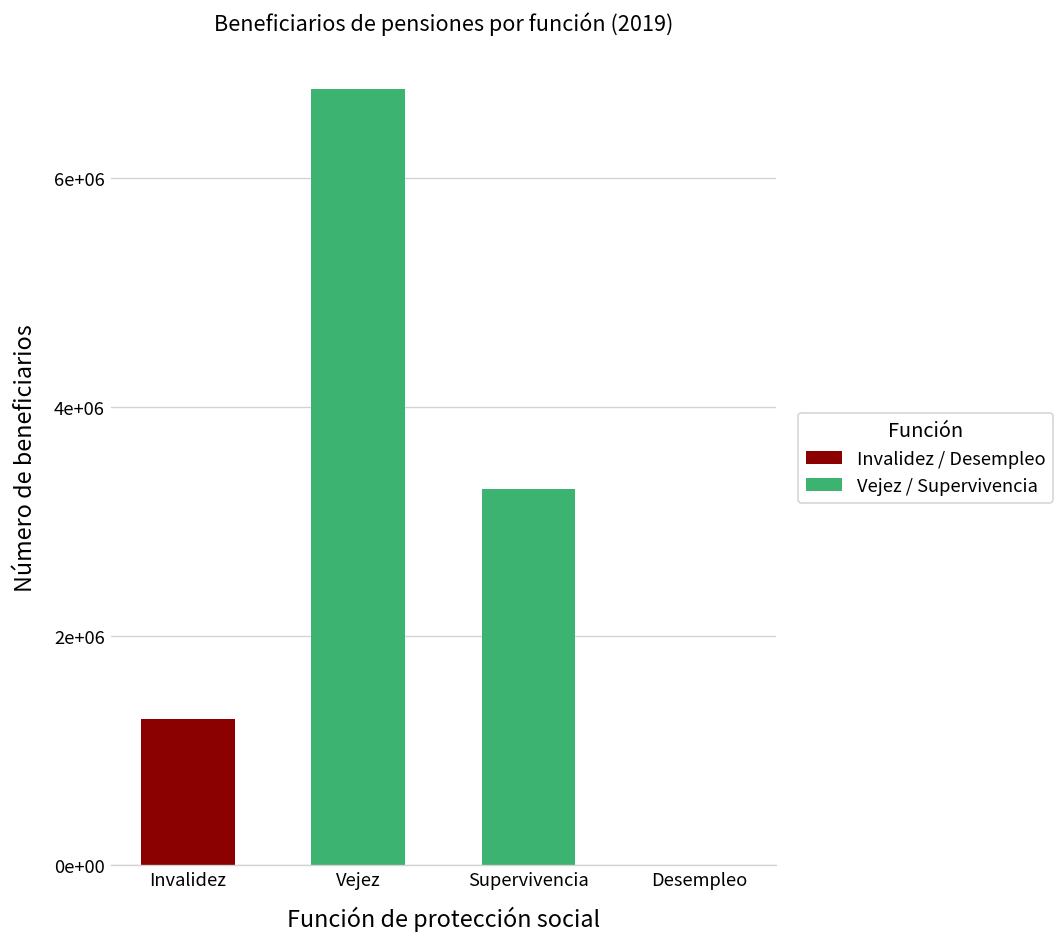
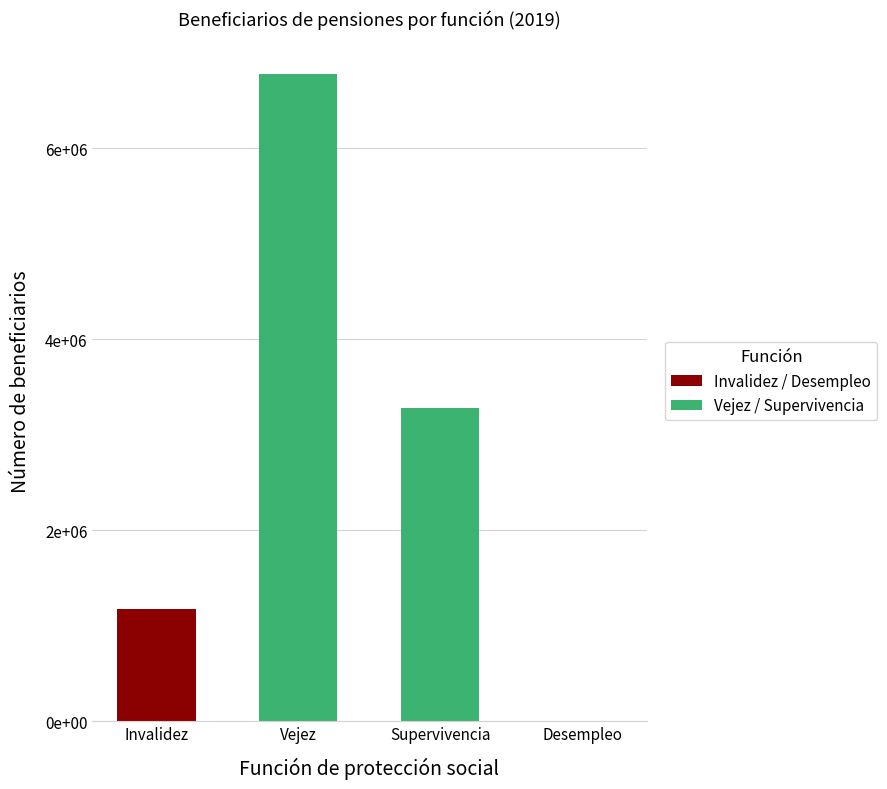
  {
-   "Invalidez": 1300000,
+   "Invalidez": 1200000,
    "Vejez": 6800000,
    "Supervivencia": 3300000
  }
